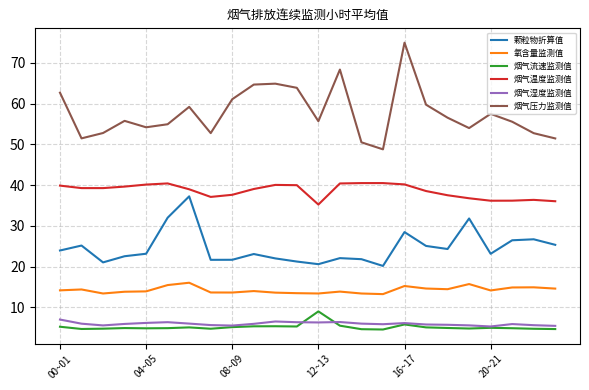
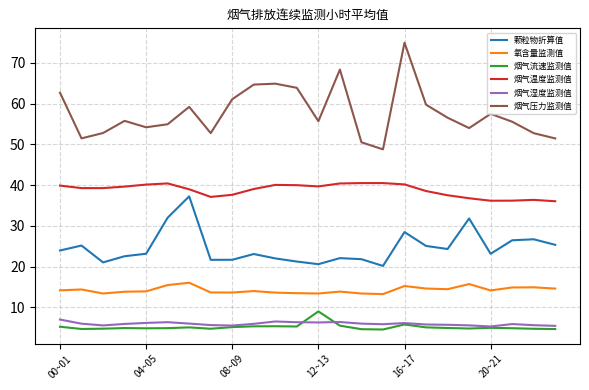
  {
    "颗粒物折算值": {
      "00~01": 24,
      "04~05": 23,
      "08~09": 22,
      "12~13": 21,
      "16~17": 28,
      "20~21": 23
    },
    "氧含量监测值": {
      "00~01": 14,
      "04~05": 14,
      "08~09": 14,
      "12~13": 13,
      "16~17": 15,
      "20~21": 14
    },
    "烟气流速监测值": {
      "00~01": 5,
      "04~05": 5,
      "12~13": 9
    },
    "烟气温度监测值": {
      "00~01": 40,
      "04~05": 40,
      "08~09": 38,
-     "12~13": 35,
+     "12~13": 40,
      "16~17": 40,
      "20~21": 36
    },
    "烟气湿度监测值": {
      "00~01": 7,
      "04~05": 6,
      "12~13": 6
    },
    "烟气压力监测值": {
      "00~01": 63,
      "04~05": 54,
      "08~09": 61,
      "12~13": 56,
      "16~17": 75
    }
  }
